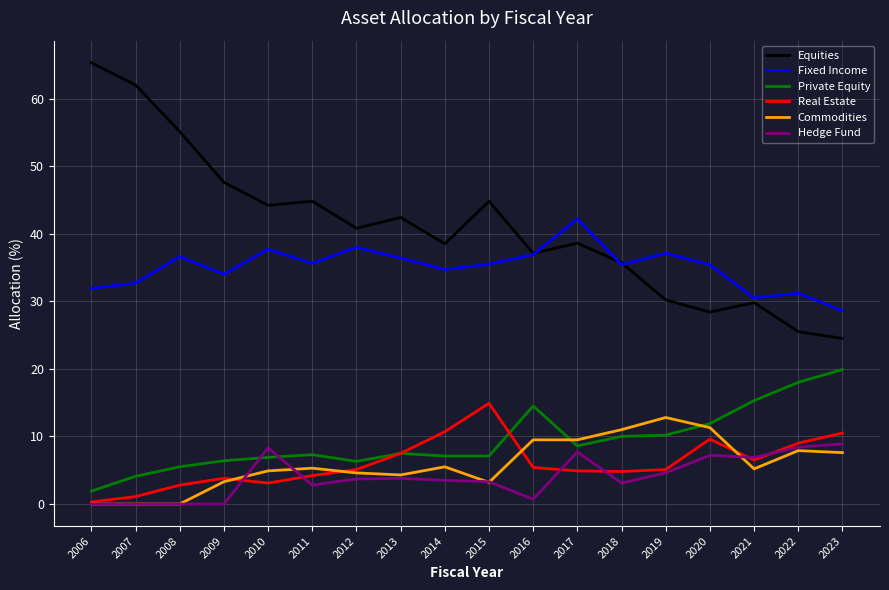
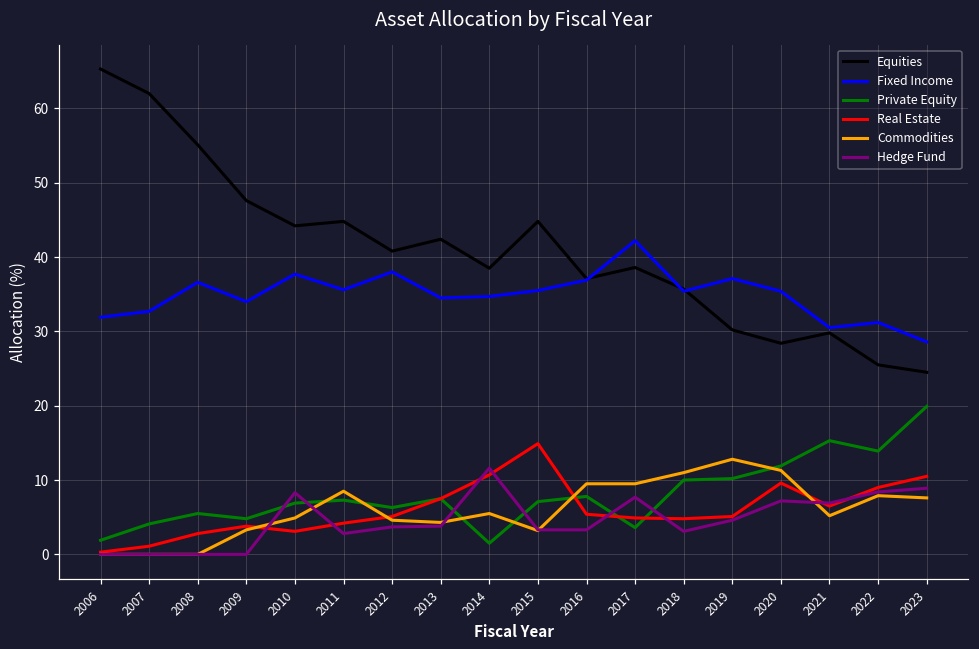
  {
    "Equities": {
      "2006": 65,
      "2007": 62,
      "2008": 55,
      "2009": 48,
      "2010": 44,
      "2011": 45,
      "2012": 41,
      "2013": 42,
      "2014": 39,
      "2015": 45,
      "2017": 39,
      "2019": 30,
      "2020": 28,
      "2021": 30,
      "2022": 26,
      "2023": 25
    },
    "Fixed Income": {
      "2006": 32,
      "2007": 33,
      "2008": 37,
      "2009": 34,
      "2010": 38,
      "2011": 36,
      "2012": 38,
-     "2013": 36,
+     "2013": 35,
      "2014": 35,
      "2015": 36,
      "2017": 42,
      "2019": 37,
      "2020": 35,
      "2021": 31,
      "2022": 31,
      "2023": 29
    },
    "Private Equity": {
      "2006": 2,
      "2007": 4,
      "2008": 6,
-     "2009": 6,
+     "2009": 5,
      "2010": 7,
      "2011": 7,
      "2012": 6,
-     "2014": 7,
+     "2014": 2,
      "2015": 7,
-     "2016": 15,
-     "2017": 9,
+     "2016": 8,
+     "2017": 4,
      "2018": 10,
      "2019": 10,
      "2020": 12,
      "2021": 15,
-     "2022": 18,
+     "2022": 14,
      "2023": 20
    },
    "Real Estate": {
      "2007": 1,
      "2008": 3,
      "2009": 4,
      "2010": 3,
      "2011": 4,
      "2012": 5,
      "2014": 11,
      "2015": 15,
      "2016": 5,
      "2017": 5,
      "2018": 5,
      "2019": 5,
      "2020": 10,
      "2021": 7,
      "2022": 9,
      "2023": 11
    },
    "Commodities": {
      "2009": 3,
      "2010": 5,
-     "2011": 5,
+     "2011": 9,
      "2012": 5,
      "2013": 4,
      "2014": 6,
      "2016": 10,
      "2017": 10,
      "2018": 11,
      "2019": 13,
      "2020": 11,
      "2021": 5,
      "2022": 8,
      "2023": 8
    },
    "Hedge Fund": {
      "2009": 0,
      "2010": 8,
      "2011": 3,
      "2012": 4,
      "2013": 4,
-     "2014": 4,
-     "2016": 1,
+     "2014": 12,
+     "2016": 3,
      "2017": 8,
      "2018": 3,
      "2019": 5,
      "2020": 7,
      "2021": 7,
      "2022": 8,
      "2023": 9
    }
  }
